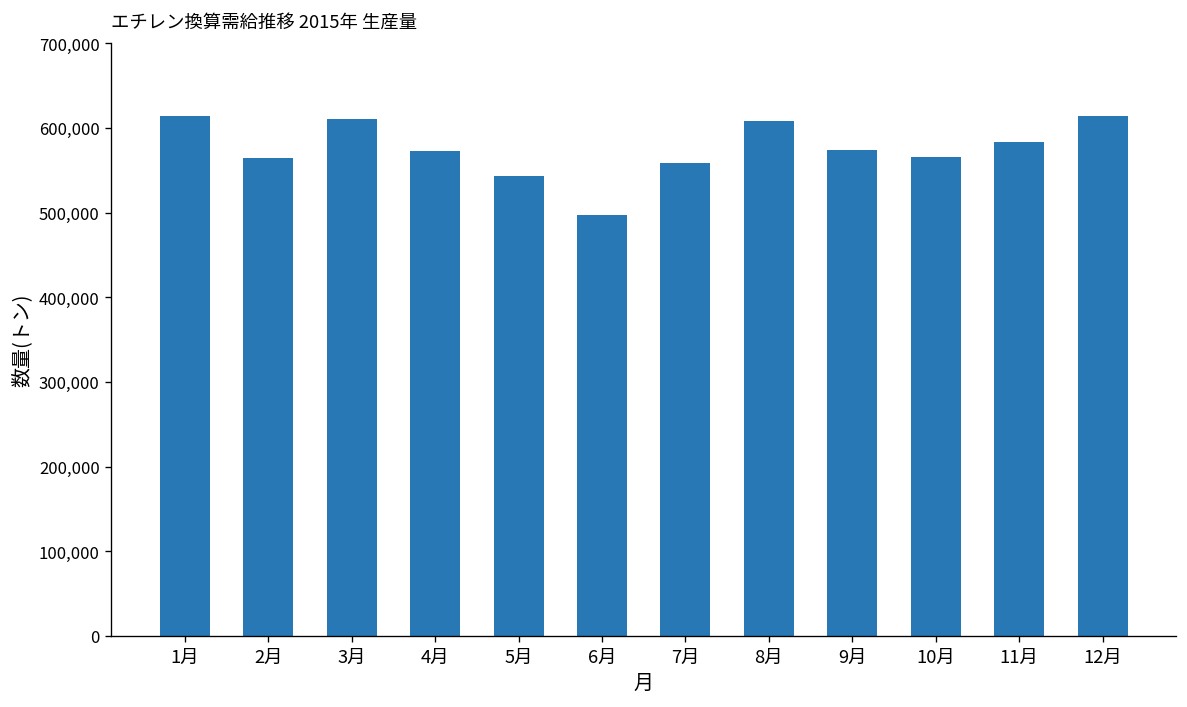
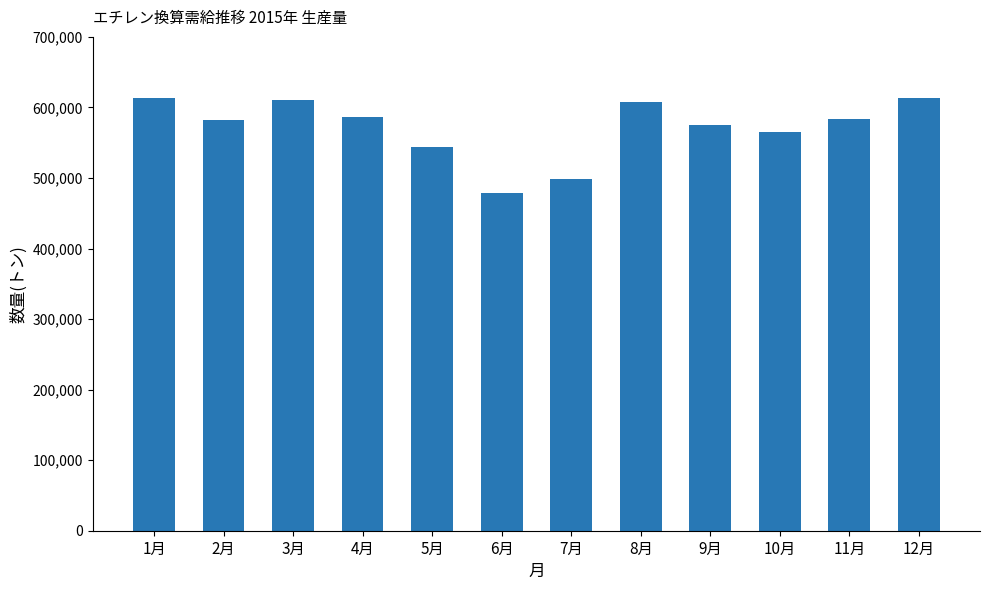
  {
    "1月": "610,000",
-   "2月": "570,000",
+   "2月": "580,000",
    "3月": "610,000",
-   "4月": "570,000",
+   "4月": "590,000",
    "5月": "540,000",
-   "6月": "500,000",
-   "7月": "560,000",
+   "6月": "480,000",
+   "7月": "500,000",
    "8月": "610,000",
    "9月": "570,000",
    "10月": "570,000",
    "11月": "580,000",
    "12月": "610,000"
  }
